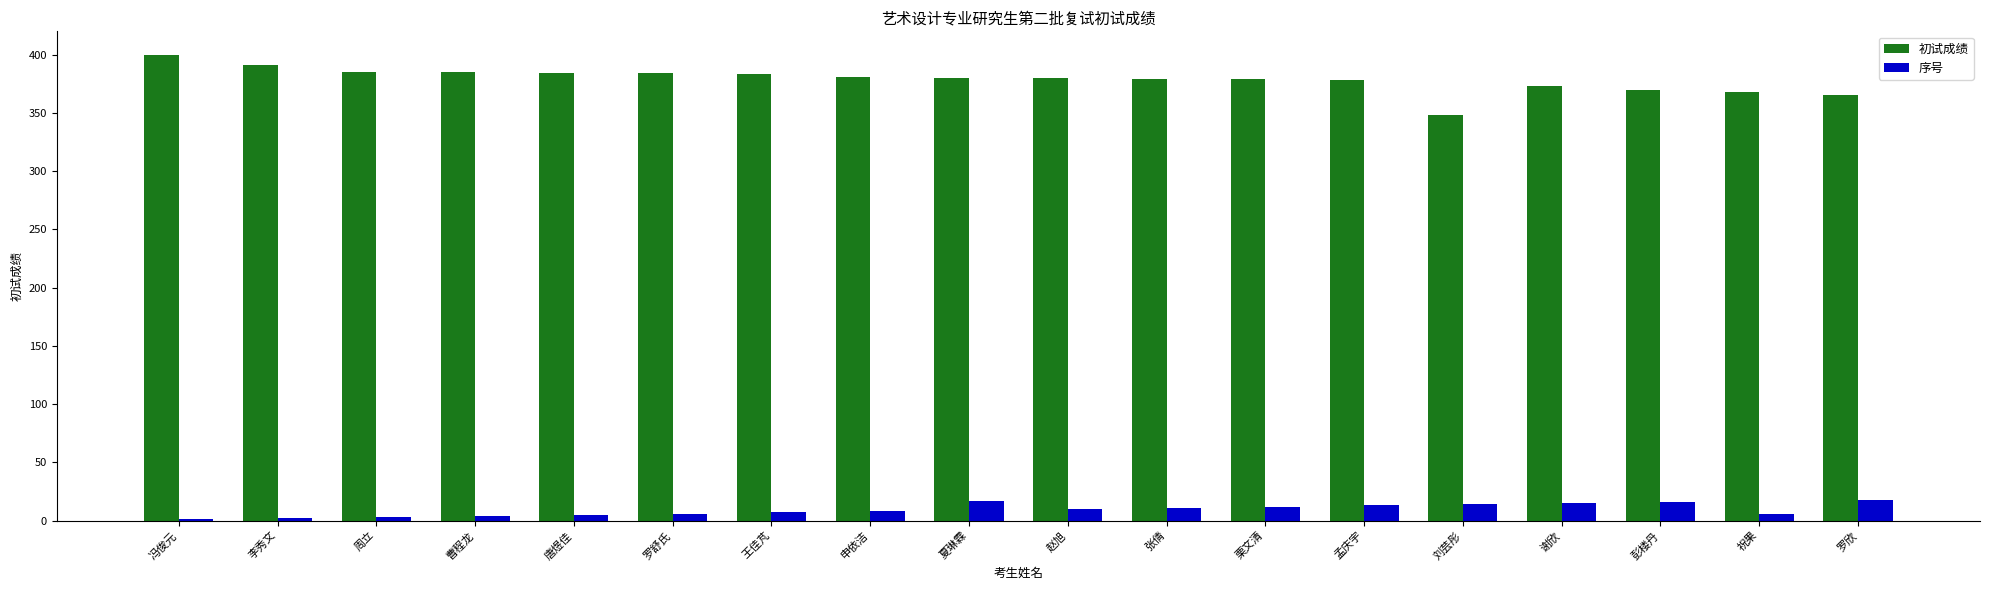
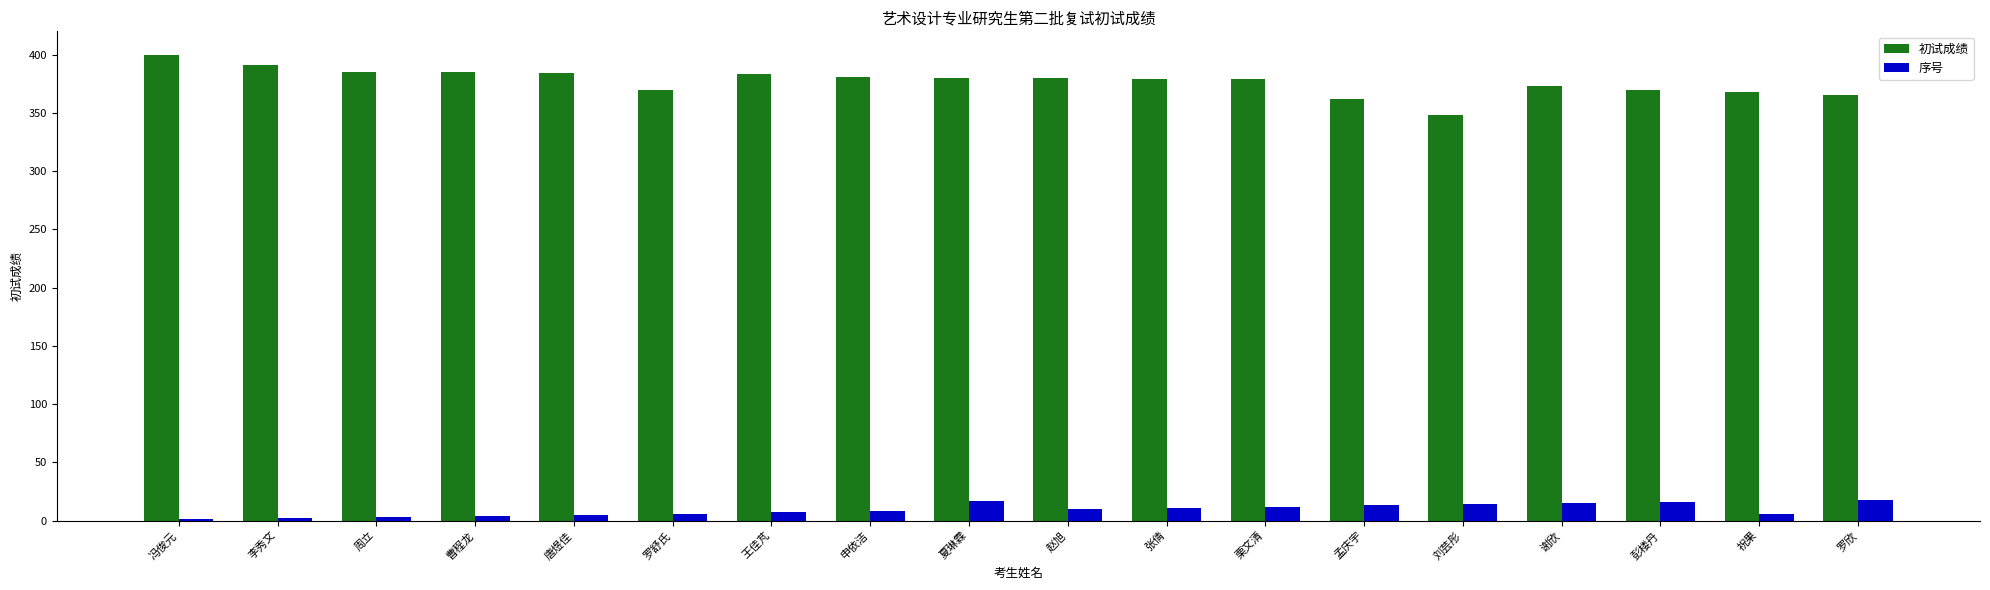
  {
    "初试成绩": {
      "冯俊元": 400,
      "李秀文": 391,
      "周立": 385,
      "曹程龙": 385,
      "唐煜佳": 384,
-     "罗舒氏": 384,
+     "罗舒氏": 370,
      "王佳芃": 383,
      "申依洁": 381,
      "夏琳霖": 380,
      "赵旭": 380,
      "张倩": 379,
      "栗文清": 379,
-     "孟庆宇": 378,
+     "孟庆宇": 362,
      "刘芸彤": 348,
      "谢欣": 373,
      "彭楼丹": 370,
      "祝果": 368,
      "罗欣": 365
    },
    "序号": {
      "周立": 3,
      "曹程龙": 4,
      "唐煜佳": 5,
      "罗舒氏": 6,
      "王佳芃": 7,
      "申依洁": 8,
      "夏琳霖": 17,
      "赵旭": 10,
      "张倩": 11,
      "栗文清": 12,
      "孟庆宇": 13,
      "刘芸彤": 14,
      "谢欣": 15,
      "彭楼丹": 16,
      "祝果": 6,
      "罗欣": 18
    }
  }
